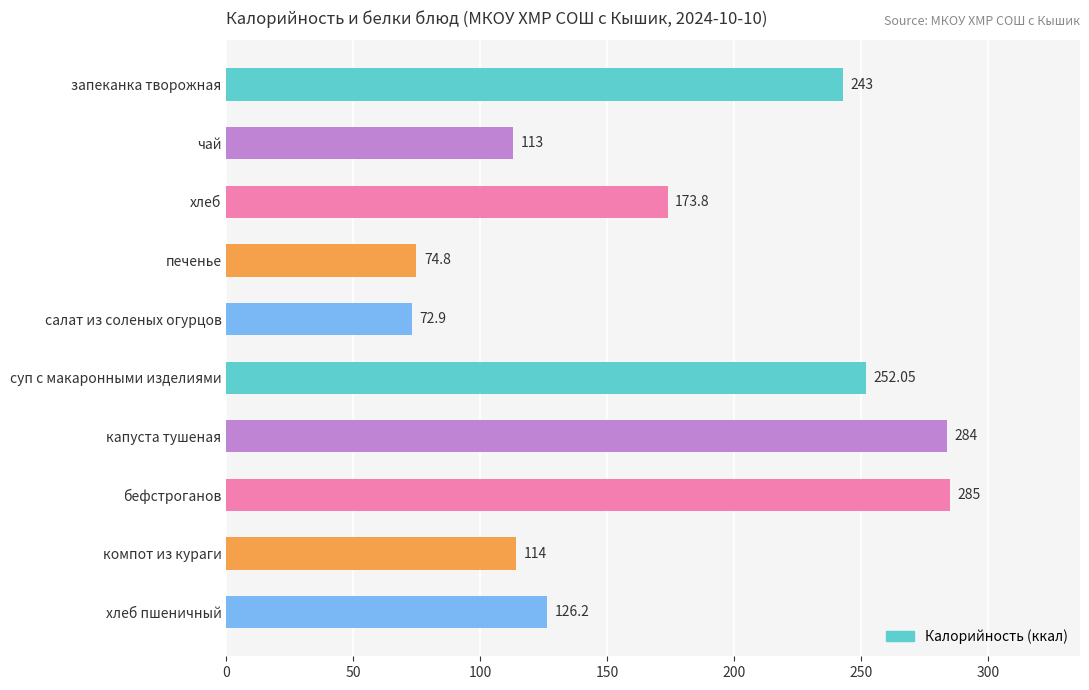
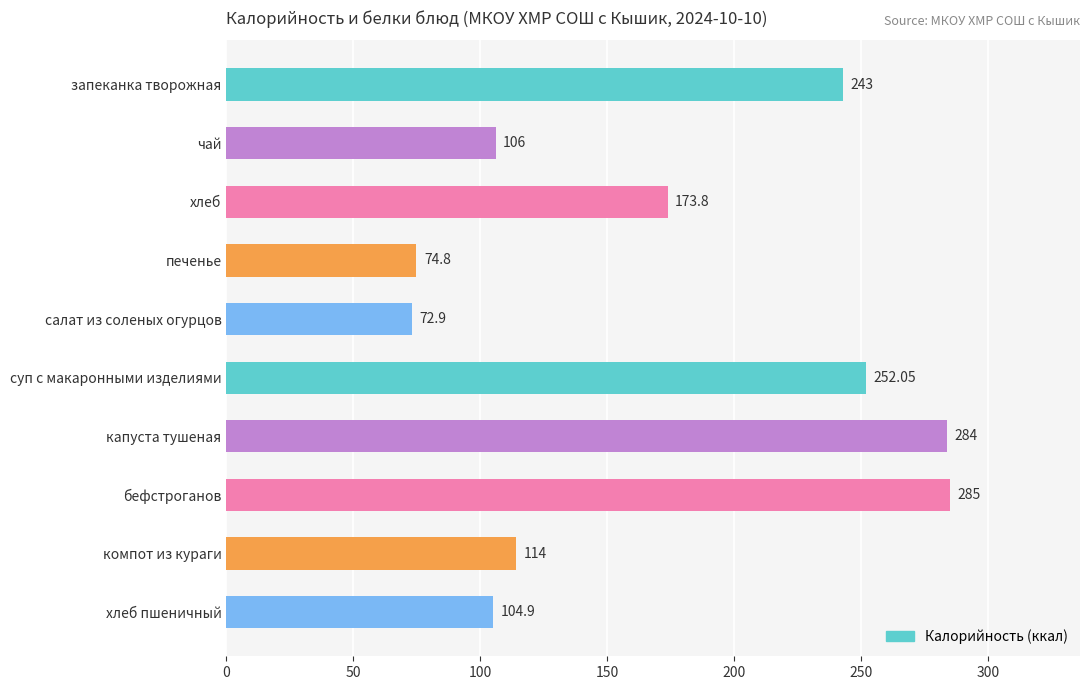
  {
    "запеканка творожная": 243,
-   "чай": 113,
+   "чай": 106,
    "хлеб": 173.8,
    "печенье": 74.8,
    "салат из соленых огурцов": 72.9,
    "суп с макаронными изделиями": 252.05,
    "капуста тушеная": 284,
    "бефстроганов": 285,
    "компот из кураги": 114,
-   "хлеб пшеничный": 126.2
+   "хлеб пшеничный": 104.9
  }
